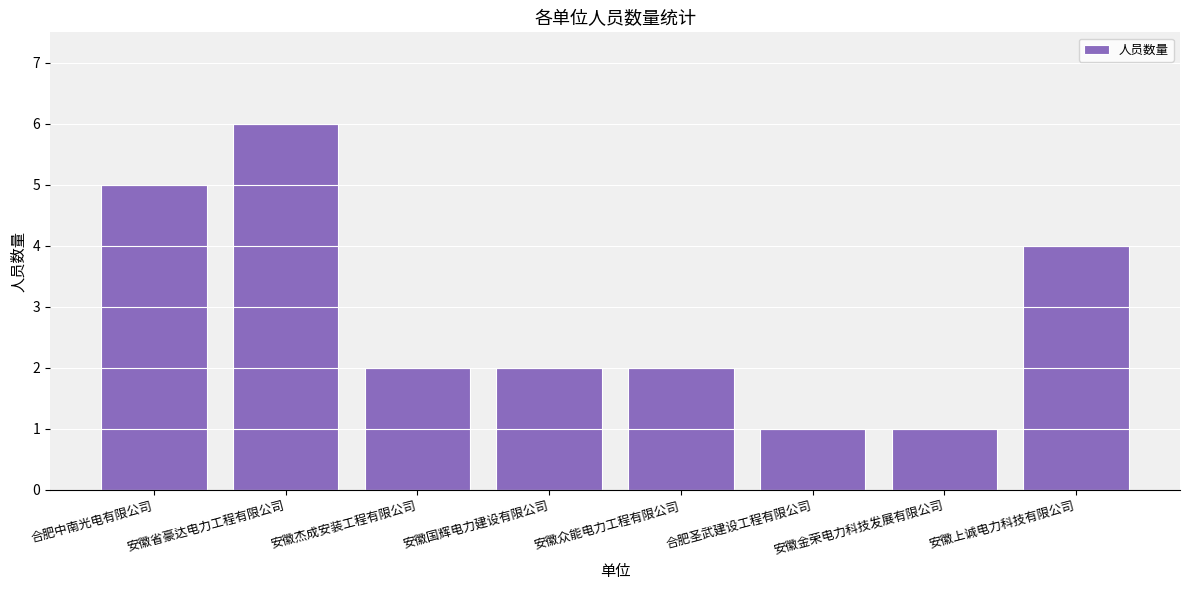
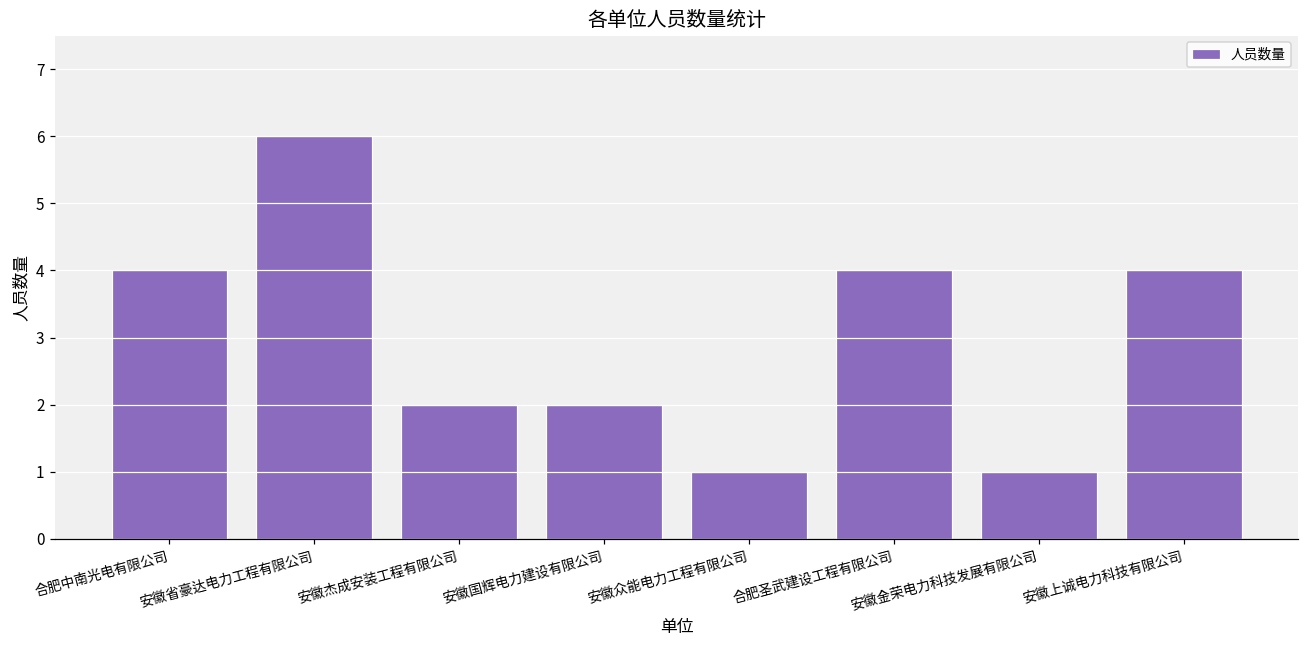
  {
-   "合肥中南光电有限公司": 5,
+   "合肥中南光电有限公司": 4,
    "安徽省豪达电力工程有限公司": 6,
    "安徽杰成安装工程有限公司": 2,
    "安徽国辉电力建设有限公司": 2,
-   "安徽众能电力工程有限公司": 2,
-   "合肥圣武建设工程有限公司": 1,
+   "安徽众能电力工程有限公司": 1,
+   "合肥圣武建设工程有限公司": 4,
    "安徽金荣电力科技发展有限公司": 1,
    "安徽上诚电力科技有限公司": 4
  }
